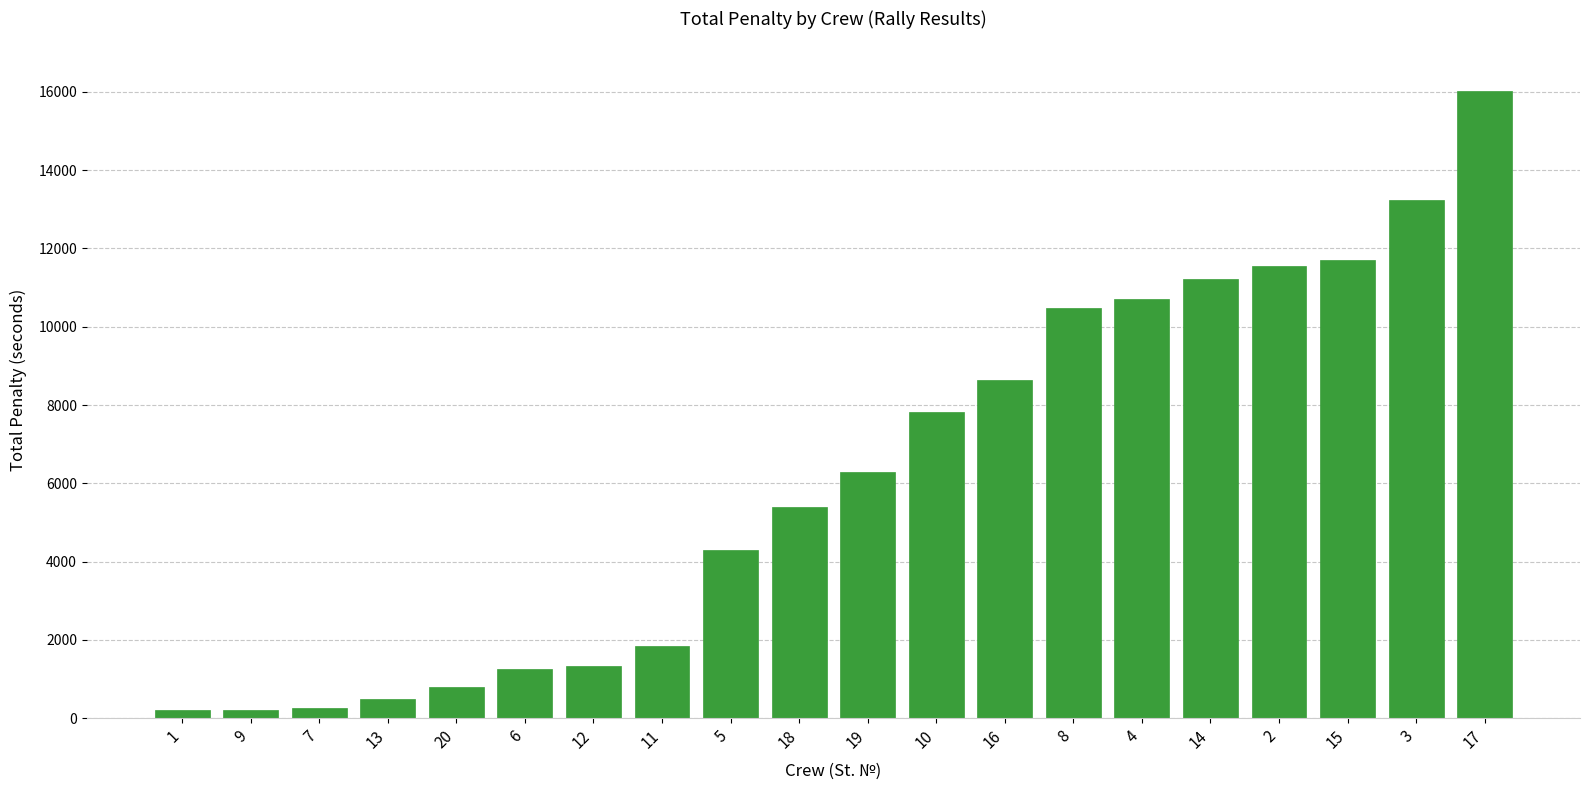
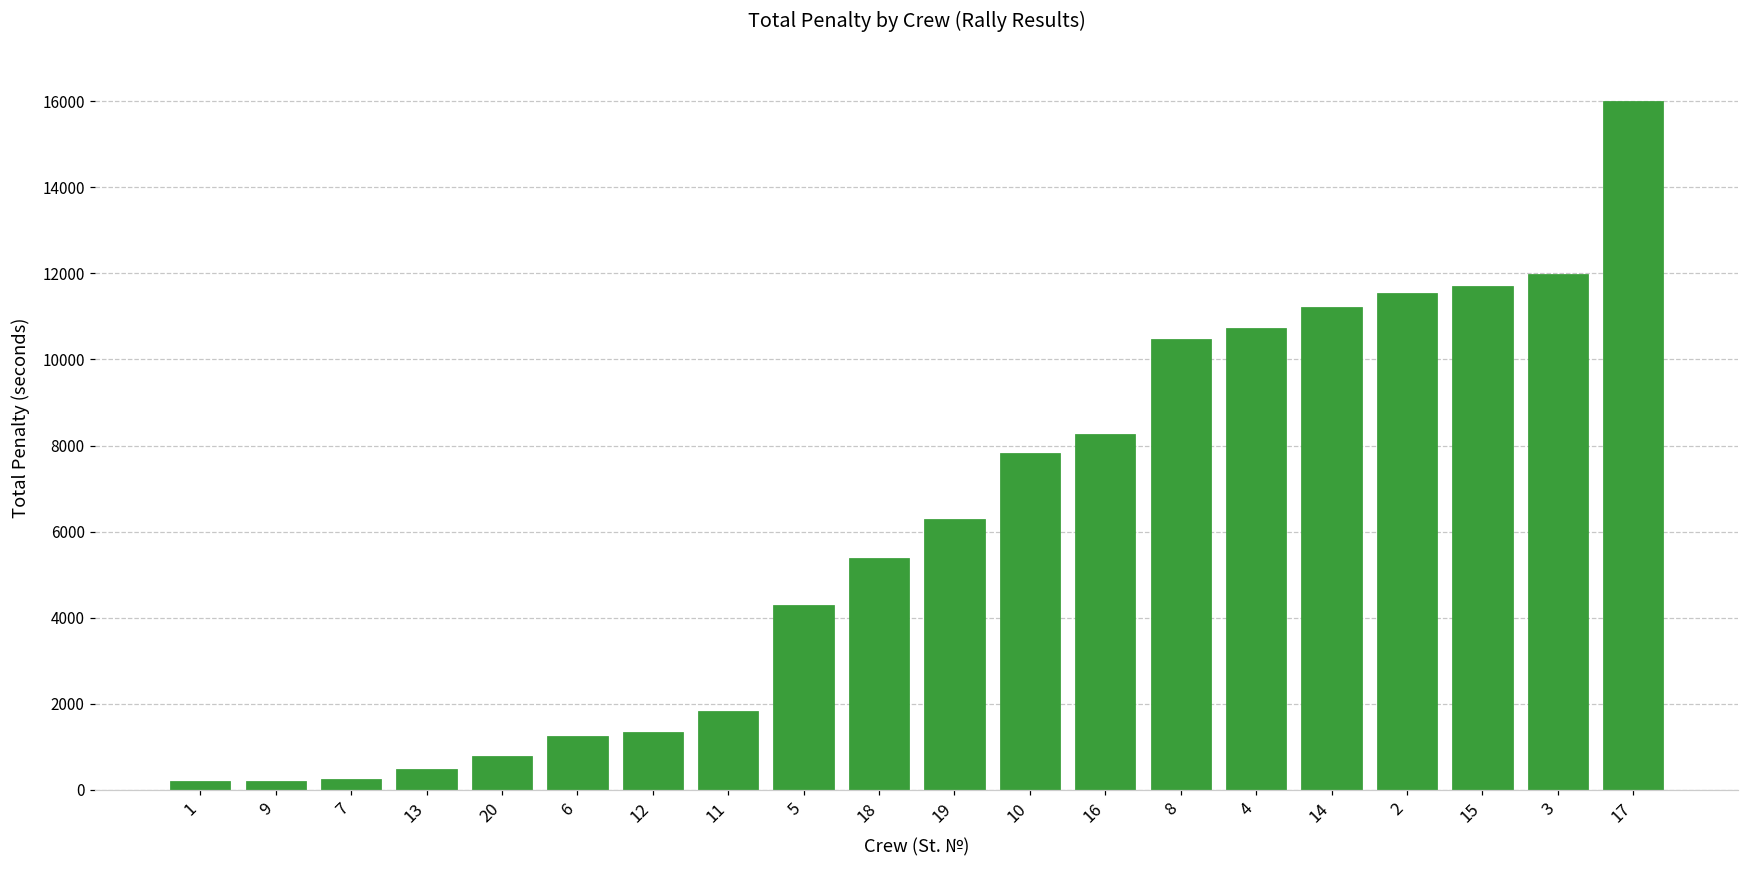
  {
    "1": 200,
    "9": 200,
    "7": 300,
    "13": 500,
    "20": 800,
    "6": 1300,
    "12": 1300,
    "11": 1800,
    "5": 4300,
    "18": 5400,
    "19": 6300,
    "10": 7800,
-   "16": 8700,
+   "16": 8300,
    "8": 10500,
    "4": 10700,
    "14": 11200,
    "2": 11500,
    "15": 11700,
-   "3": 13200,
+   "3": 12000,
    "17": 16000
  }
